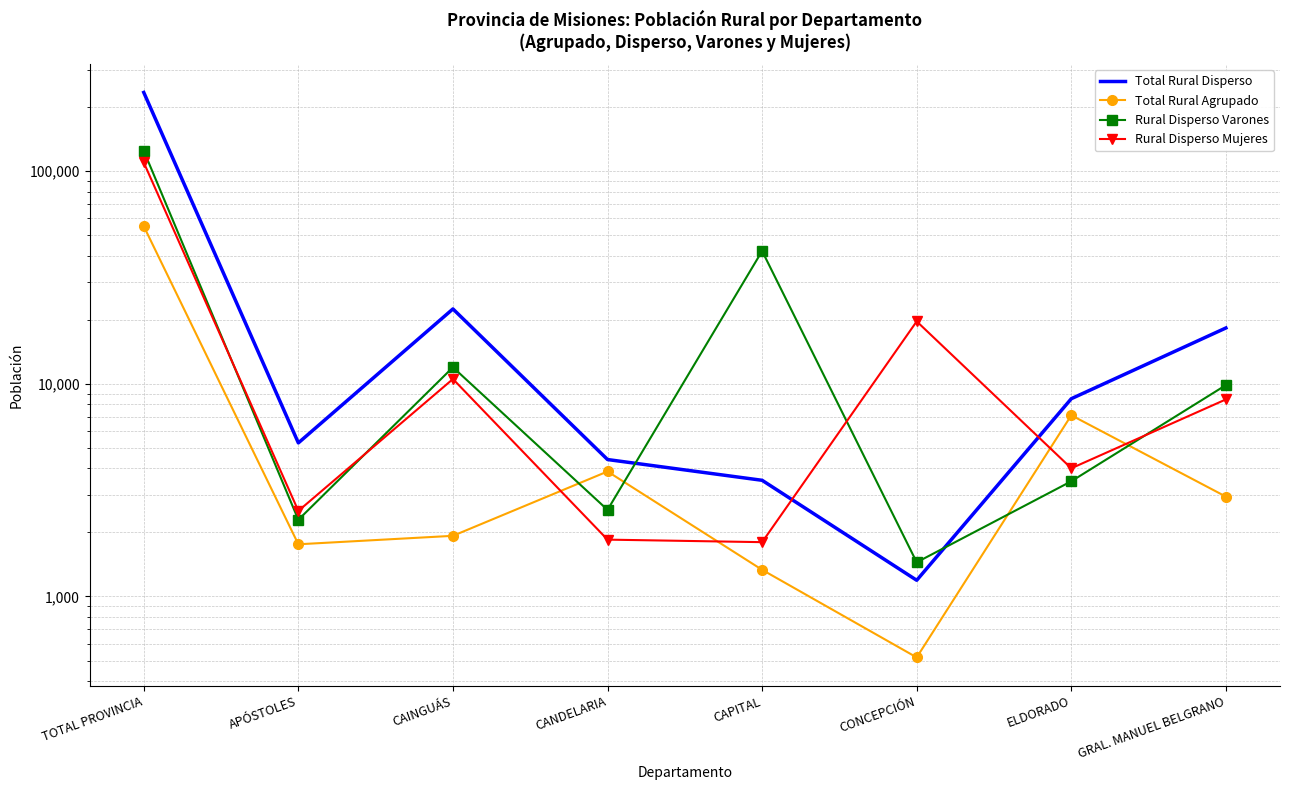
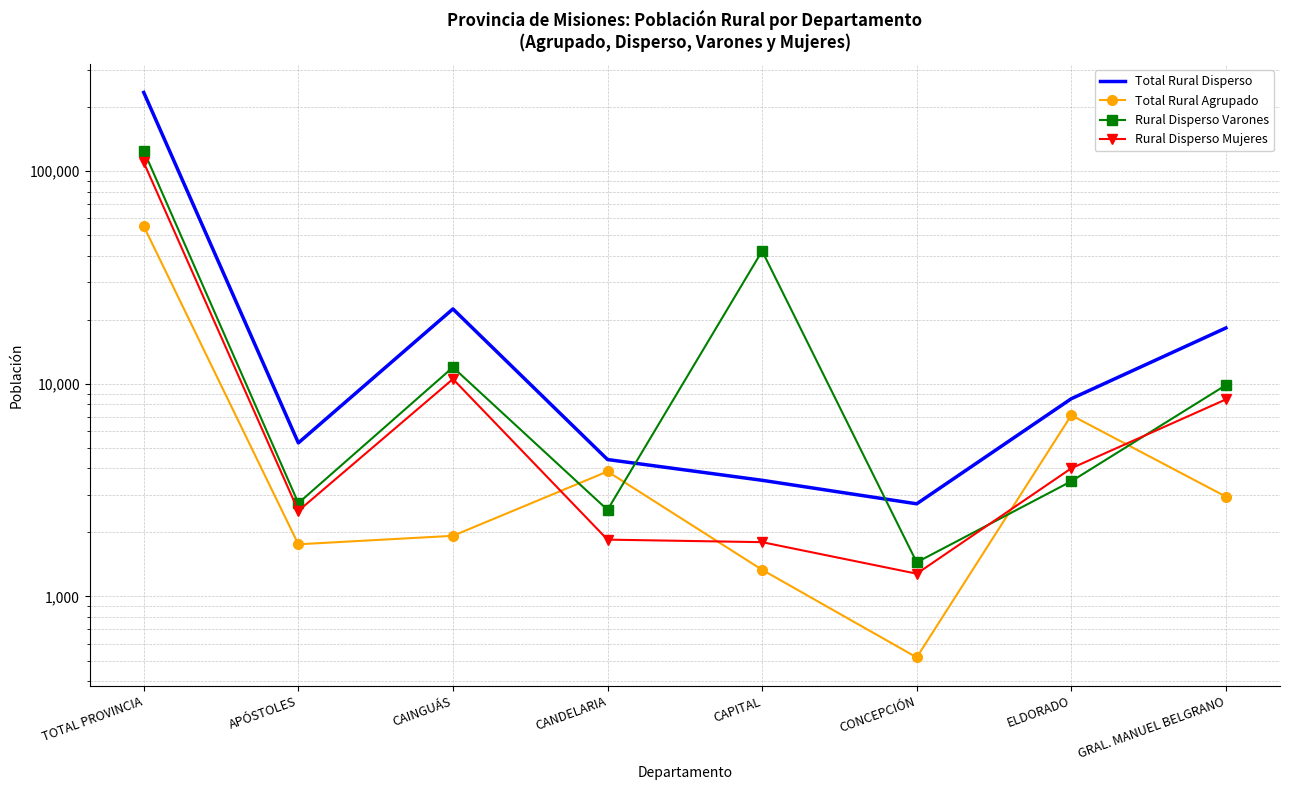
  {
    "Total Rural Disperso": {
      "TOTAL PROVINCIA": "230,000",
      "APÓSTOLES": "5,300",
      "CAINGUÁS": "23,000",
      "CANDELARIA": "4,400",
      "CAPITAL": "3,500",
-     "CONCEPCIÓN": "1,200",
+     "CONCEPCIÓN": "2,700",
      "ELDORADO": "8,500",
      "GRAL. MANUEL BELGRANO": "18,000"
    },
    "Total Rural Agrupado": {
      "TOTAL PROVINCIA": "55,000",
      "APÓSTOLES": "1,800",
      "CAINGUÁS": "1,900",
      "CANDELARIA": "3,900",
      "CAPITAL": "1,300",
      "CONCEPCIÓN": "520",
      "ELDORADO": "7,100",
      "GRAL. MANUEL BELGRANO": "2,900"
    },
    "Rural Disperso Varones": {
      "TOTAL PROVINCIA": "120,000",
-     "APÓSTOLES": "2,300",
+     "APÓSTOLES": "2,700",
      "CAINGUÁS": "12,000",
      "CANDELARIA": "2,600",
      "CAPITAL": "42,000",
      "CONCEPCIÓN": "1,400",
      "ELDORADO": "3,500",
      "GRAL. MANUEL BELGRANO": "10,000"
    },
    "Rural Disperso Mujeres": {
      "TOTAL PROVINCIA": "110,000",
      "APÓSTOLES": "2,500",
      "CAINGUÁS": "11,000",
      "CANDELARIA": "1,900",
      "CAPITAL": "1,800",
-     "CONCEPCIÓN": "20,000",
+     "CONCEPCIÓN": "1,300",
      "ELDORADO": "4,000",
      "GRAL. MANUEL BELGRANO": "8,500"
    }
  }
